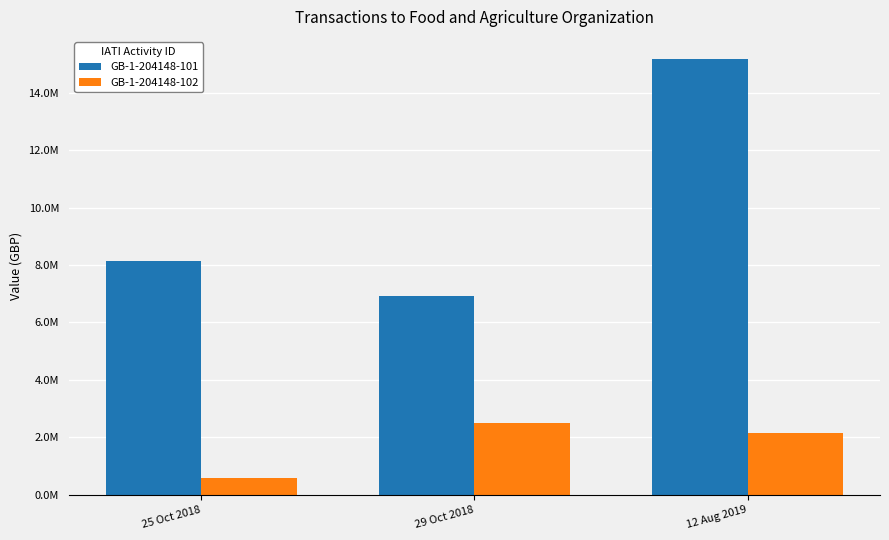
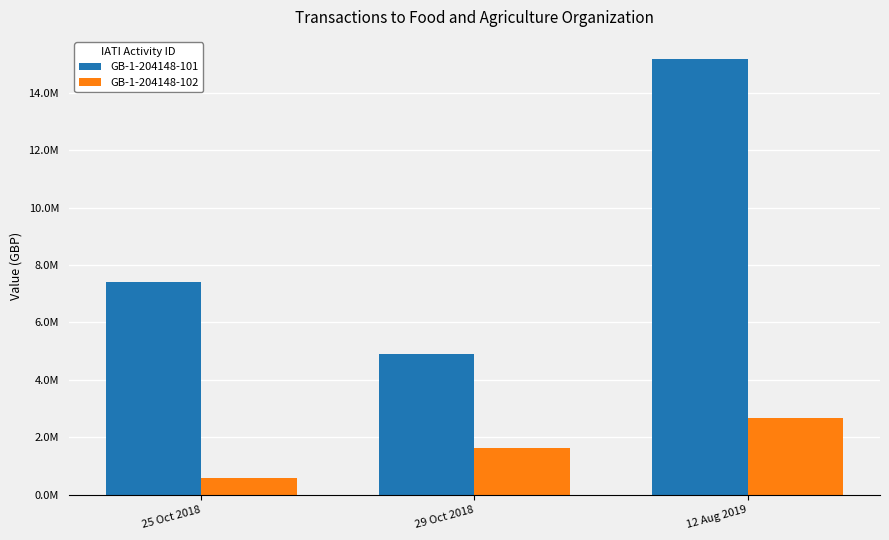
  {
    "GB-1-204148-101": {
-     "25 Oct 2018": 8100000,
-     "29 Oct 2018": 6900000,
+     "25 Oct 2018": 7400000,
+     "29 Oct 2018": 4900000,
      "12 Aug 2019": 15200000
    },
    "GB-1-204148-102": {
      "25 Oct 2018": 600000,
-     "29 Oct 2018": 2500000,
-     "12 Aug 2019": 2200000
+     "29 Oct 2018": 1600000,
+     "12 Aug 2019": 2700000
    }
  }
